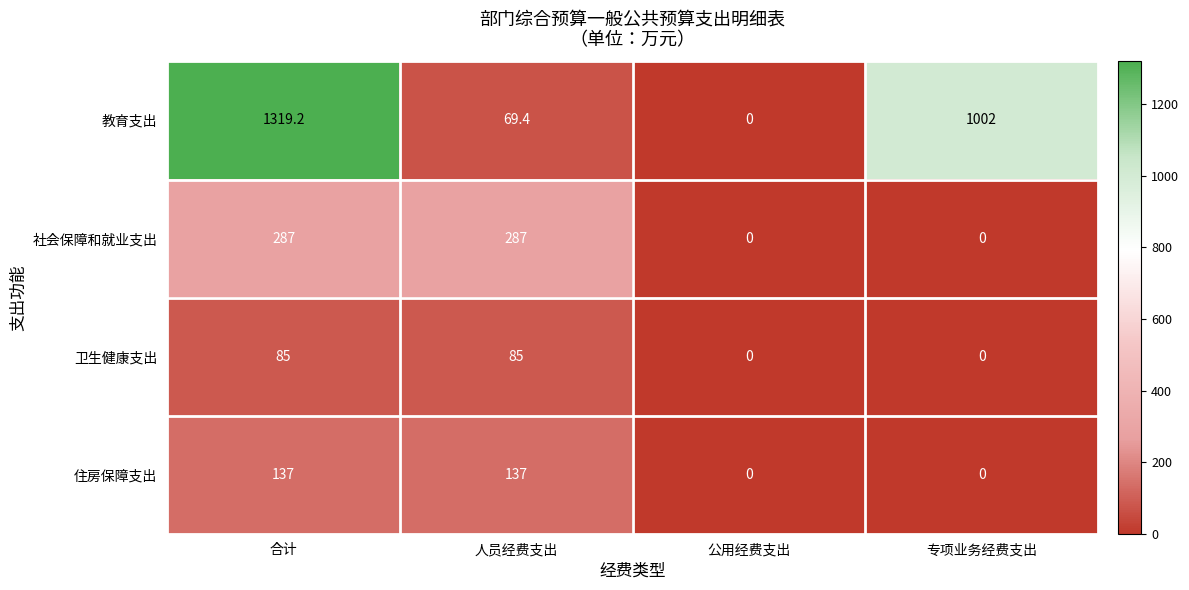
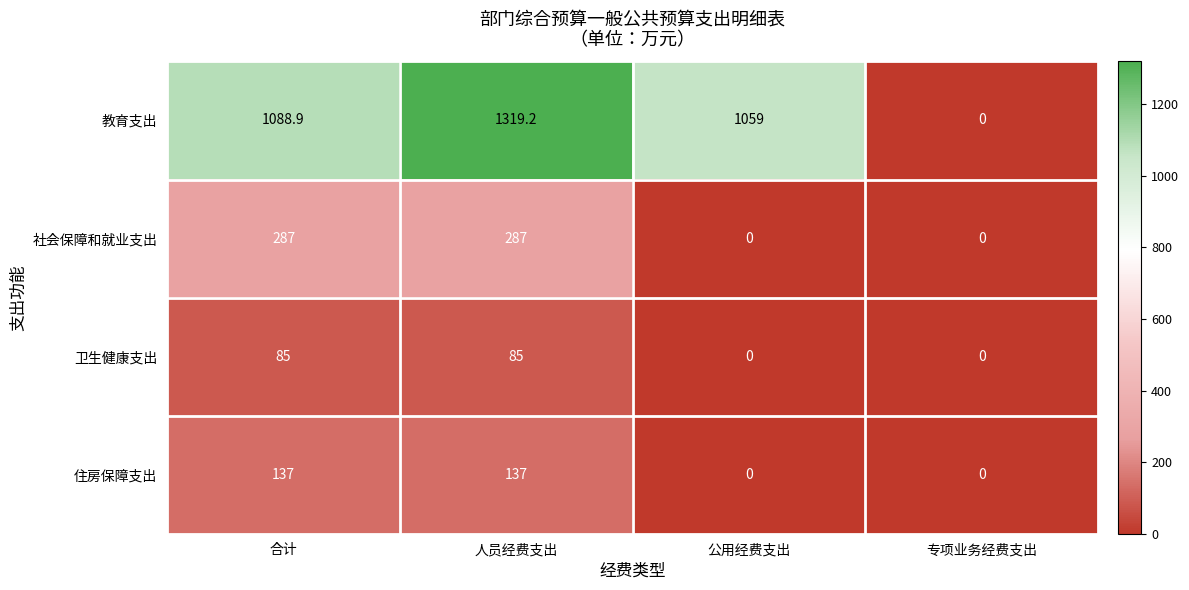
  {
    "教育支出": {
-     "合计": 1319.2,
-     "人员经费支出": 69.4,
-     "公用经费支出": 0,
-     "专项业务经费支出": 1002
+     "合计": 1088.9,
+     "人员经费支出": 1319.2,
+     "公用经费支出": 1059,
+     "专项业务经费支出": 0
    },
    "社会保障和就业支出": {
      "合计": 287,
      "人员经费支出": 287,
      "公用经费支出": 0,
      "专项业务经费支出": 0
    },
    "卫生健康支出": {
      "合计": 85,
      "人员经费支出": 85,
      "公用经费支出": 0,
      "专项业务经费支出": 0
    },
    "住房保障支出": {
      "合计": 137,
      "人员经费支出": 137,
      "公用经费支出": 0,
      "专项业务经费支出": 0
    }
  }
